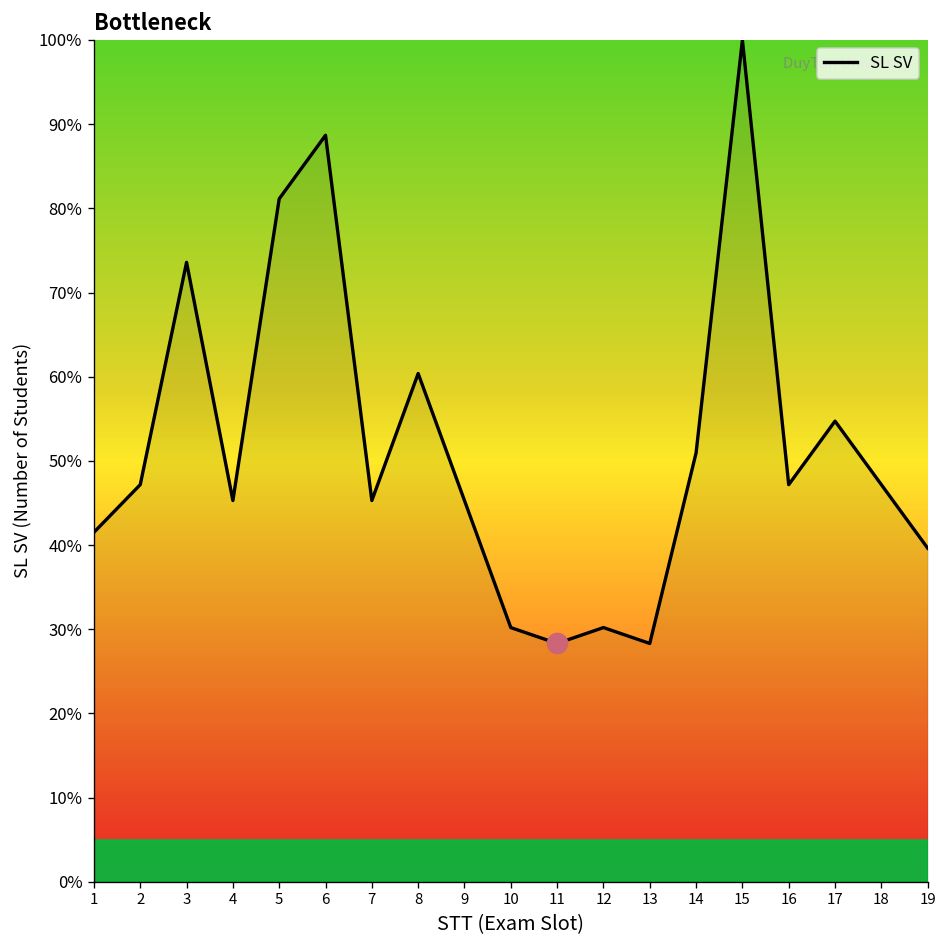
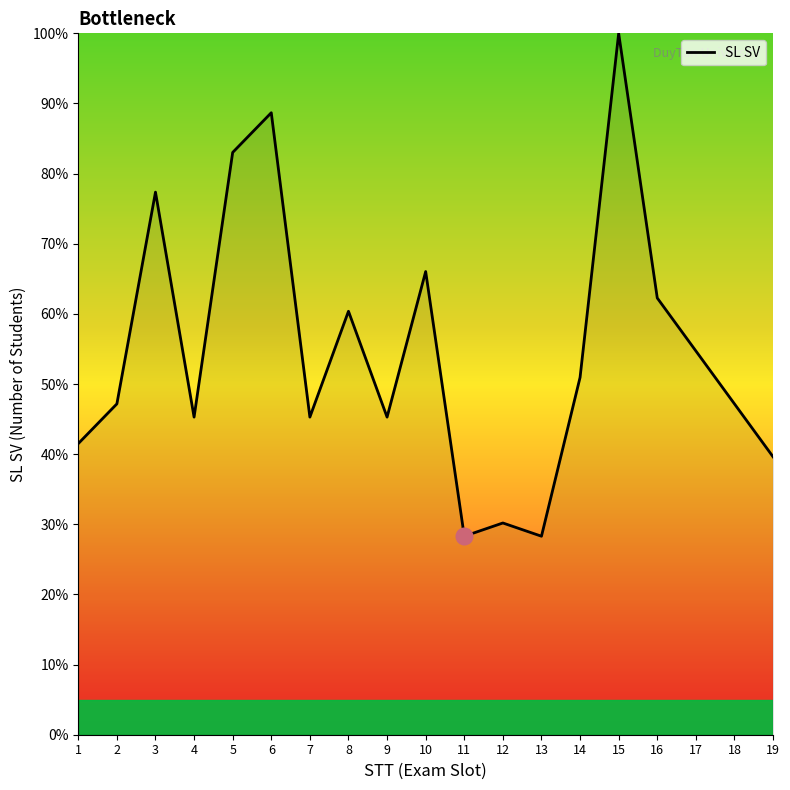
  {
    "SL SV": {
      "1": "42%",
      "2": "47%",
-     "3": "74%",
+     "3": "77%",
      "4": "45%",
-     "5": "81%",
+     "5": "83%",
      "6": "89%",
      "7": "45%",
      "8": "60%",
      "9": "45%",
-     "10": "30%",
+     "10": "66%",
      "12": "30%",
      "13": "28%",
      "14": "51%",
      "15": "100%",
-     "16": "47%",
+     "16": "62%",
      "17": "55%",
      "18": "47%",
      "19": "40%"
    }
  }
